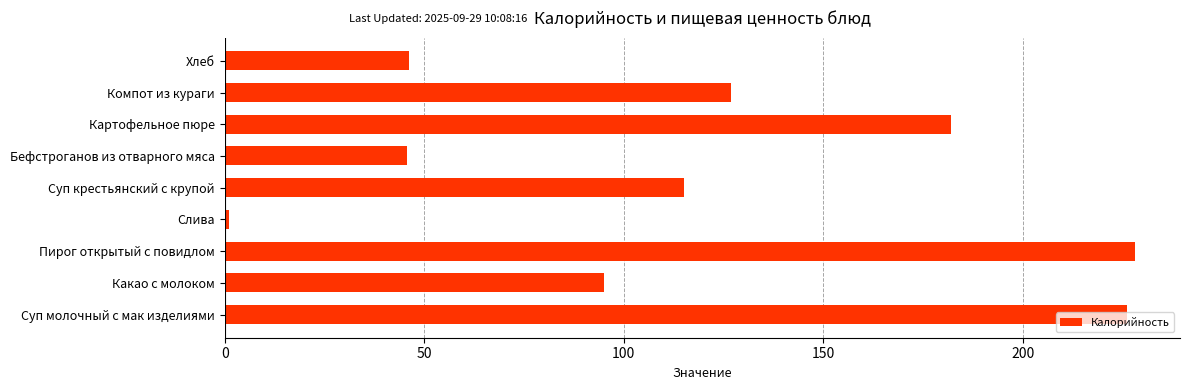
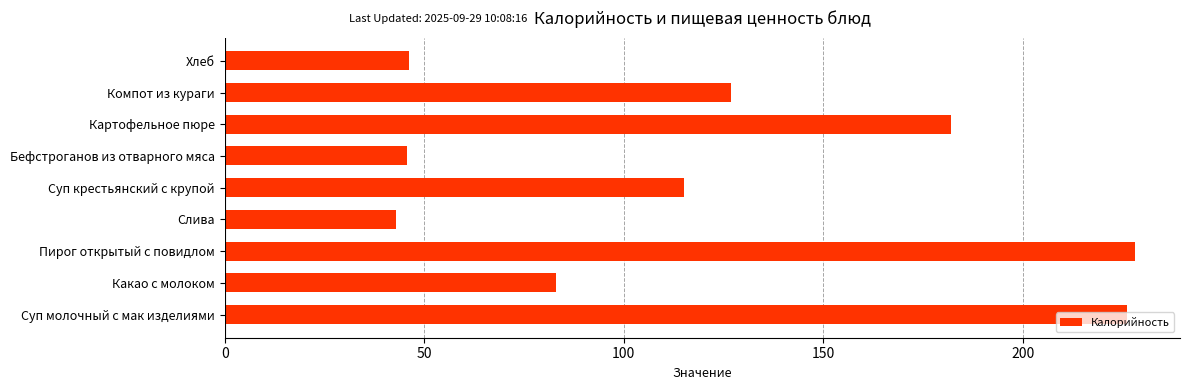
  {
    "Хлеб": 46,
    "Компот из кураги": 127,
    "Картофельное пюре": 182,
    "Бефстроганов из отварного мяса": 46,
    "Суп крестьянский с крупой": 115,
-   "Слива": 1,
+   "Слива": 43,
    "Пирог открытый с повидлом": 228,
-   "Какао с молоком": 95
+   "Какао с молоком": 83
  }
